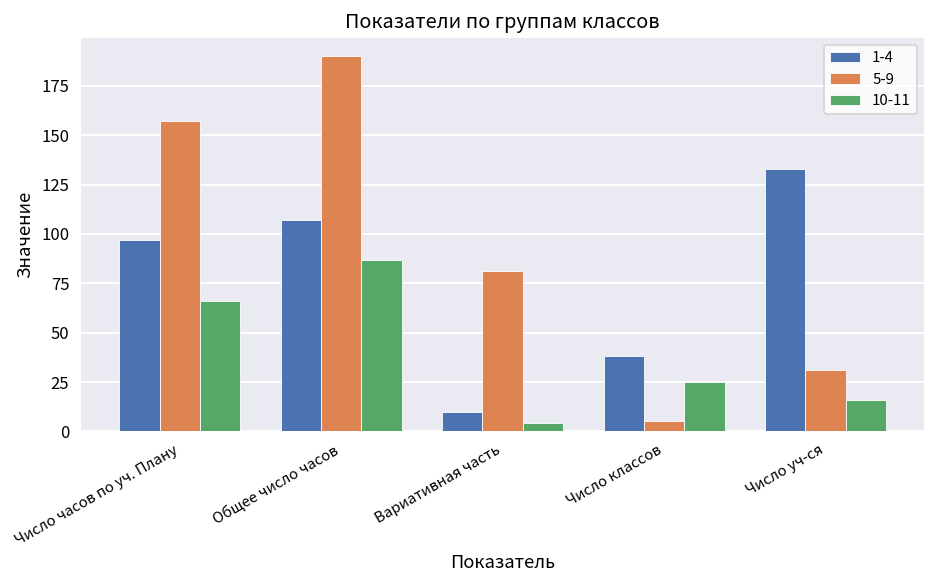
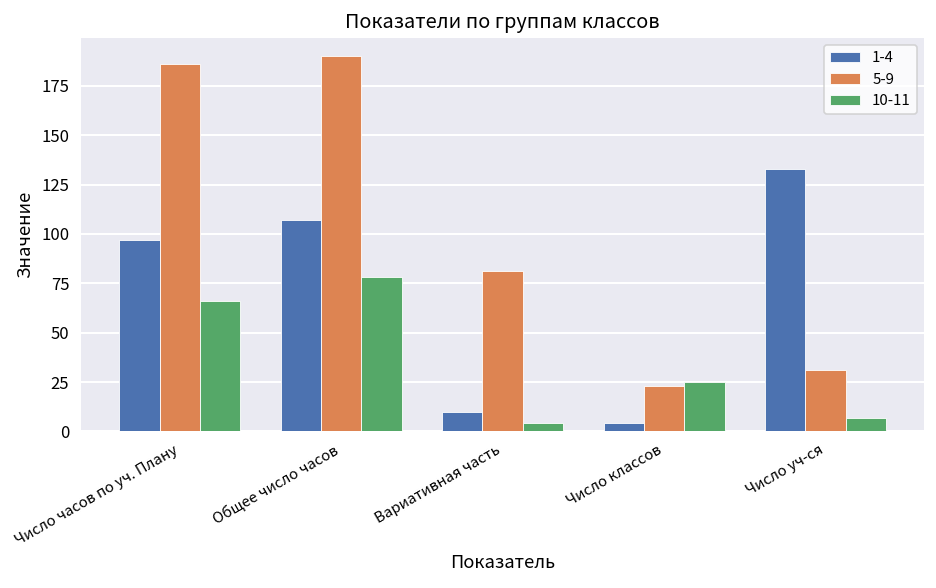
  {
    "1-4": {
      "Число часов по уч. Плану": 97,
      "Общее число часов": 107,
      "Вариативная часть": 10,
-     "Число классов": 38,
+     "Число классов": 4,
      "Число уч-ся": 133
    },
    "5-9": {
-     "Число часов по уч. Плану": 157,
+     "Число часов по уч. Плану": 186,
      "Общее число часов": 190,
      "Вариативная часть": 81,
-     "Число классов": 5,
+     "Число классов": 23,
      "Число уч-ся": 31
    },
    "10-11": {
      "Число часов по уч. Плану": 66,
-     "Общее число часов": 87,
+     "Общее число часов": 78,
      "Вариативная часть": 4,
      "Число классов": 25,
-     "Число уч-ся": 16
+     "Число уч-ся": 7
    }
  }
